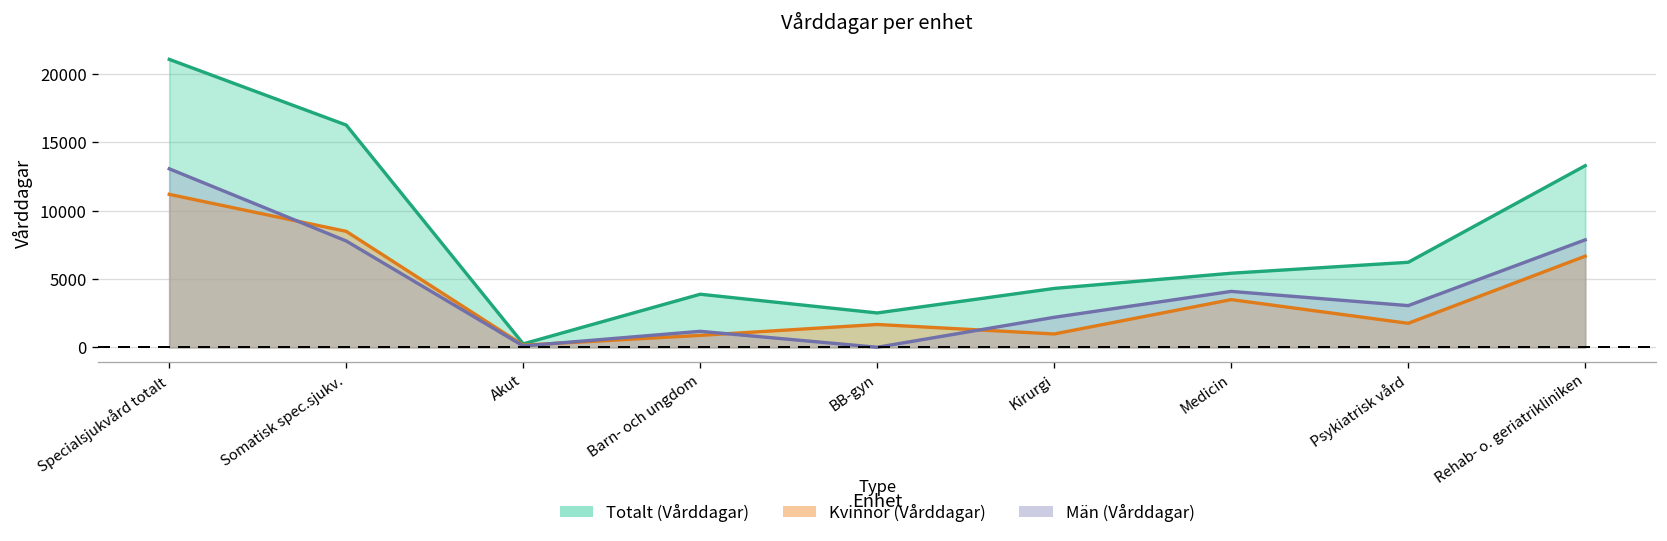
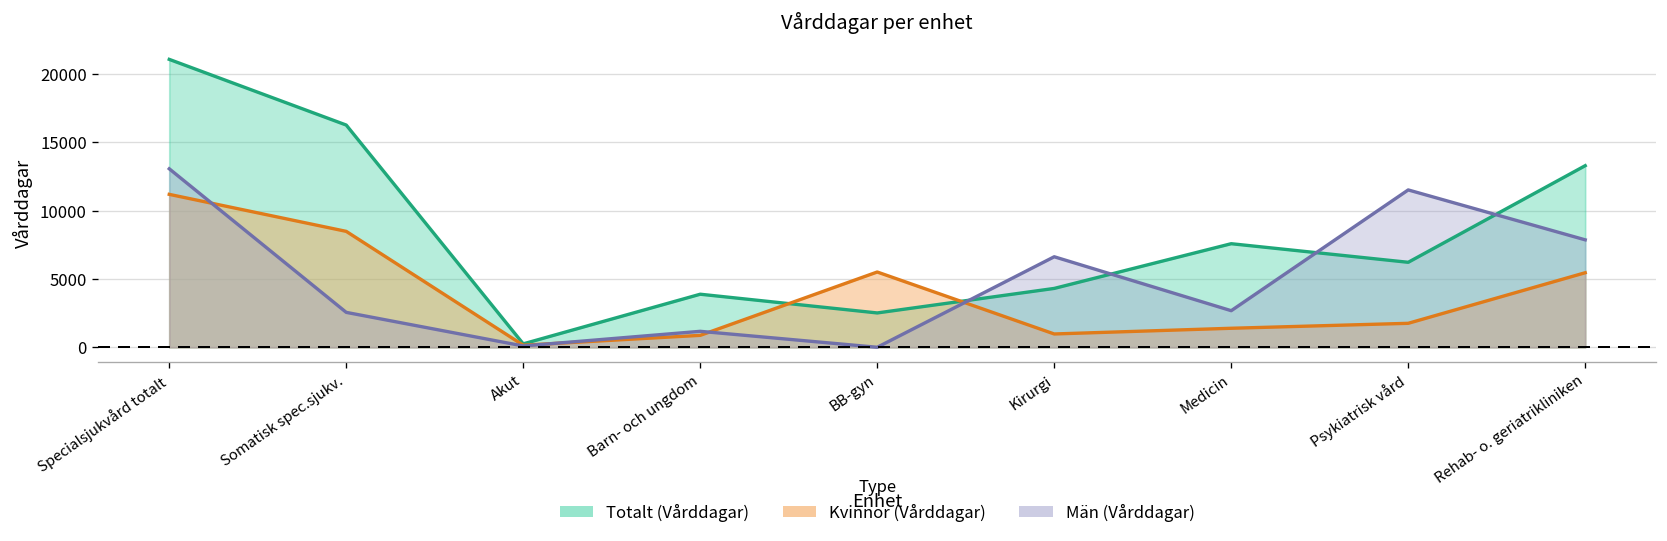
  {
    "Totalt (Vårddagar)": {
      "Specialsjukvård totalt": 21100,
      "Somatisk spec.sjukv.": 16200,
      "Barn- och ungdom": 3900,
      "BB-gyn": 2500,
      "Kirurgi": 4300,
-     "Medicin": 5400,
+     "Medicin": 7600,
      "Psykiatrisk vård": 6200,
      "Rehab- o. geriatrikliniken": 13300
    },
    "Kvinnor (Vårddagar)": {
      "Specialsjukvård totalt": 11200,
      "Somatisk spec.sjukv.": 8500,
      "Barn- och ungdom": 900,
-     "BB-gyn": 1700,
+     "BB-gyn": 5500,
      "Kirurgi": 1000,
-     "Medicin": 3500,
+     "Medicin": 1400,
      "Psykiatrisk vård": 1800,
-     "Rehab- o. geriatrikliniken": 6700
+     "Rehab- o. geriatrikliniken": 5500
    },
    "Män (Vårddagar)": {
      "Specialsjukvård totalt": 13100,
-     "Somatisk spec.sjukv.": 7800,
+     "Somatisk spec.sjukv.": 2600,
      "Barn- och ungdom": 1200,
      "BB-gyn": 0,
-     "Kirurgi": 2200,
-     "Medicin": 4100,
-     "Psykiatrisk vård": 3000,
+     "Kirurgi": 6600,
+     "Medicin": 2700,
+     "Psykiatrisk vård": 11500,
      "Rehab- o. geriatrikliniken": 7900
    }
  }
